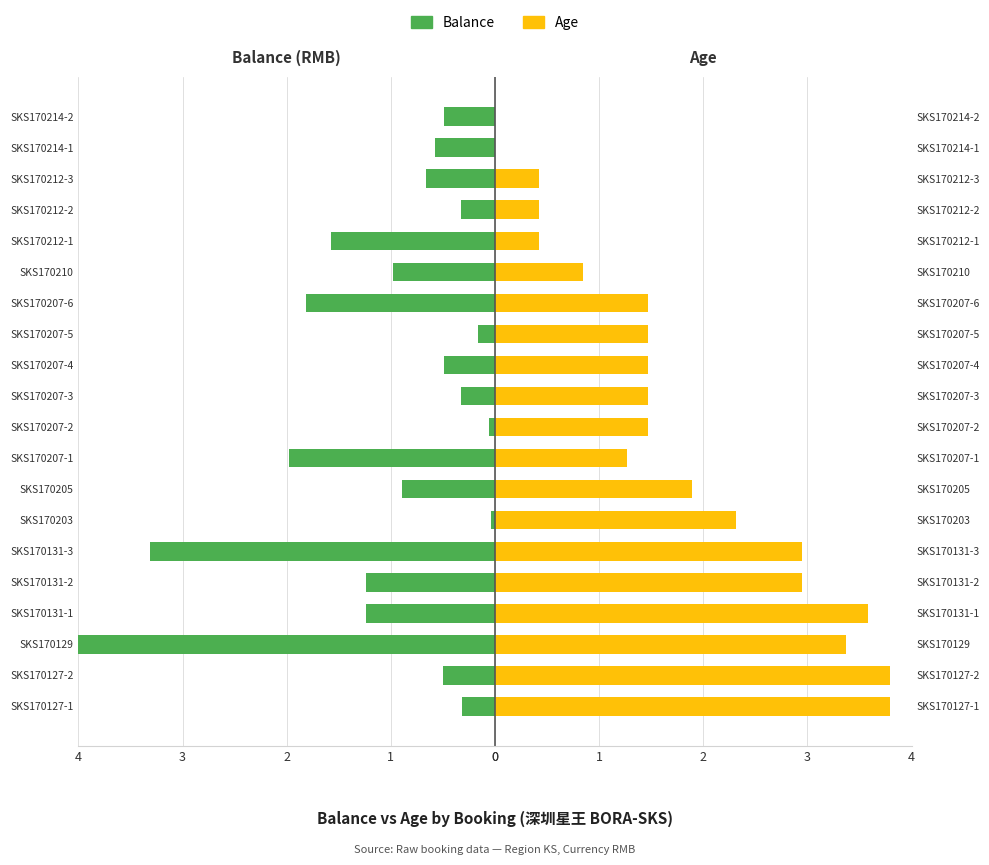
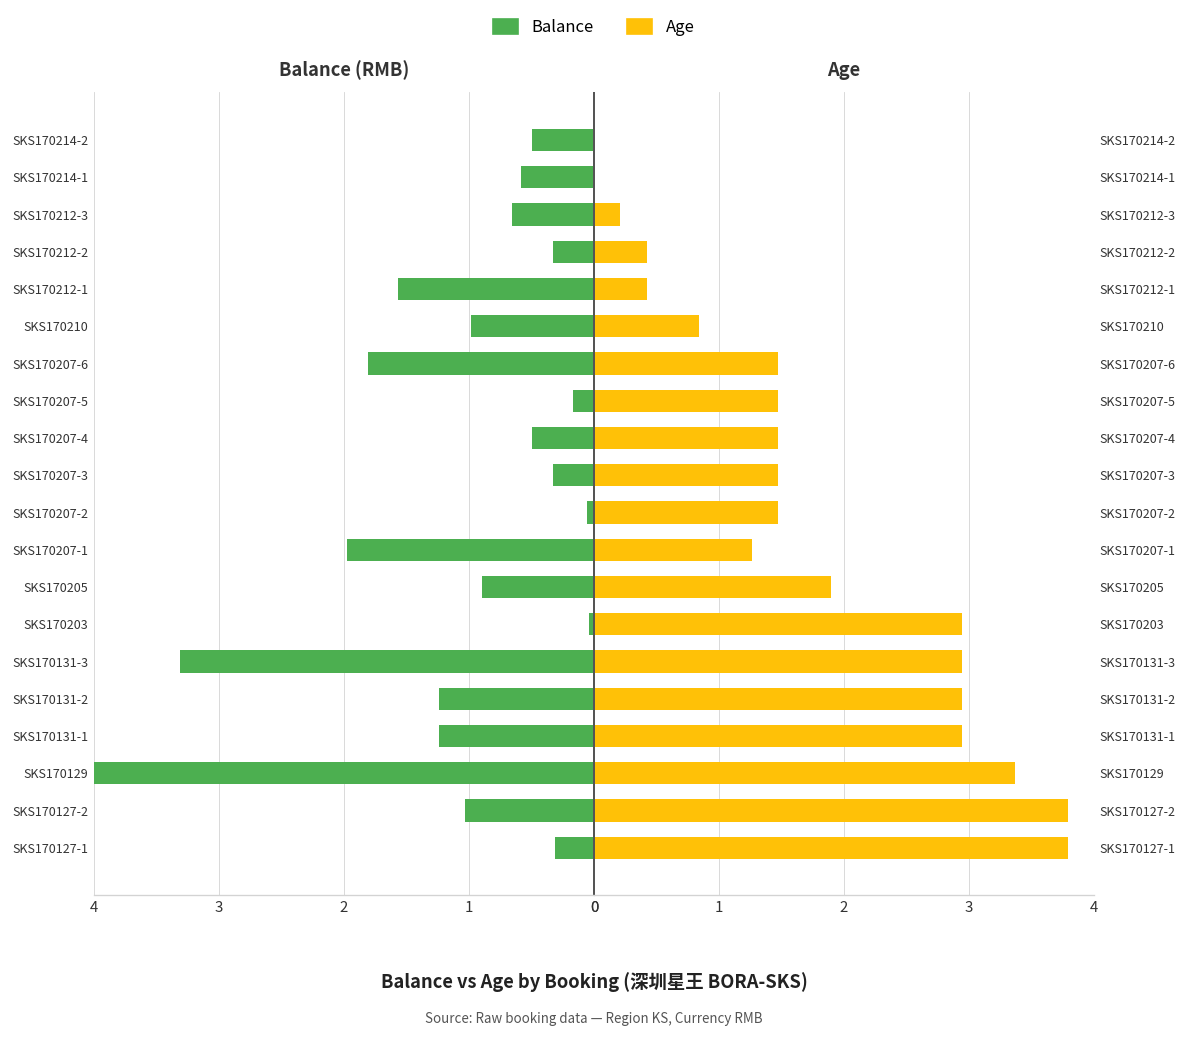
  {
    "Balance (RMB)": {
      "SKS170214-2": 0.49,
      "SKS170214-1": 0.58,
      "SKS170212-3": 0.66,
      "SKS170212-2": 0.33,
      "SKS170212-1": 1.57,
      "SKS170210": 0.98,
      "SKS170207-6": 1.81,
      "SKS170207-5": 0.16,
      "SKS170207-4": 0.49,
      "SKS170207-3": 0.33,
      "SKS170207-2": 0.06,
      "SKS170207-1": 1.98,
      "SKS170205": 0.90,
      "SKS170203": 0.04,
      "SKS170131-3": 3.32,
      "SKS170131-2": 1.24,
      "SKS170131-1": 1.24,
      "SKS170129": 4.00,
-     "SKS170127-2": 0.50,
+     "SKS170127-2": 1.03,
      "SKS170127-1": 0.31
    },
    "Age": {
      "SKS170214-2": 0.00,
      "SKS170214-1": 0.00,
-     "SKS170212-3": 0.42,
+     "SKS170212-3": 0.21,
      "SKS170212-2": 0.42,
      "SKS170212-1": 0.42,
      "SKS170210": 0.84,
      "SKS170207-6": 1.47,
      "SKS170207-5": 1.47,
      "SKS170207-4": 1.47,
      "SKS170207-3": 1.47,
      "SKS170207-2": 1.47,
      "SKS170207-1": 1.26,
      "SKS170205": 1.89,
-     "SKS170203": 2.32,
+     "SKS170203": 2.95,
      "SKS170131-3": 2.95,
      "SKS170131-2": 2.95,
-     "SKS170131-1": 3.58,
+     "SKS170131-1": 2.95,
      "SKS170129": 3.37,
      "SKS170127-2": 3.79,
      "SKS170127-1": 3.79
    }
  }
